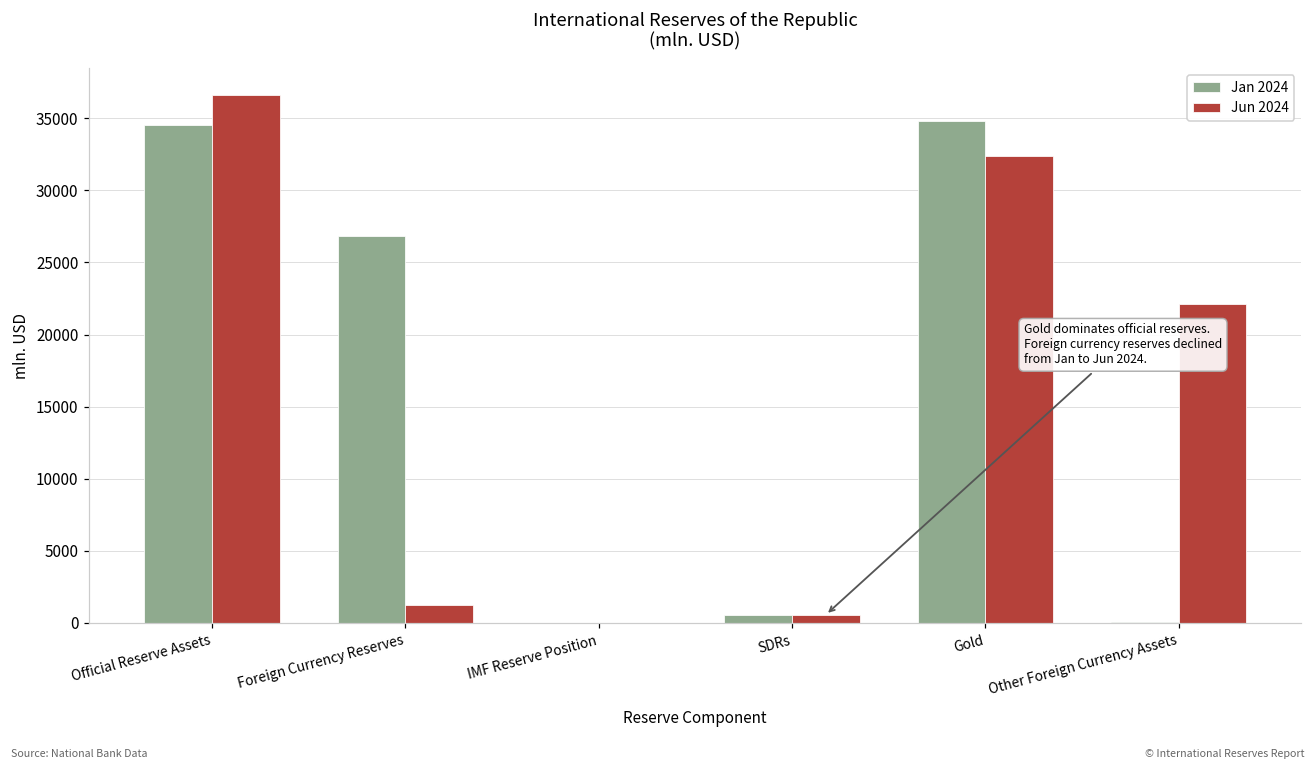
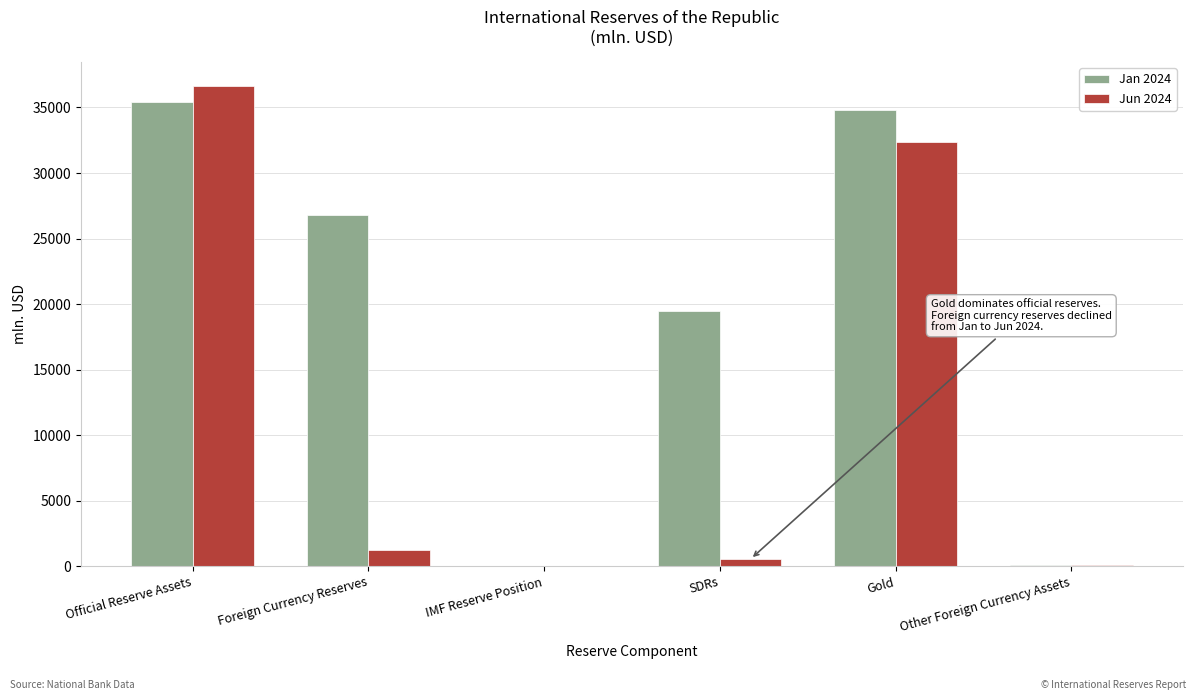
  {
    "Jan 2024": {
-     "Official Reserve Assets": 34600,
+     "Official Reserve Assets": 35400,
      "Foreign Currency Reserves": 26800,
-     "SDRs": 600,
+     "SDRs": 19400,
      "Gold": 34800
    },
    "Jun 2024": {
      "Official Reserve Assets": 36600,
      "Foreign Currency Reserves": 1200,
      "SDRs": 600,
-     "Other Foreign Currency Assets": 22100
+     "Other Foreign Currency Assets": 100
    }
  }
